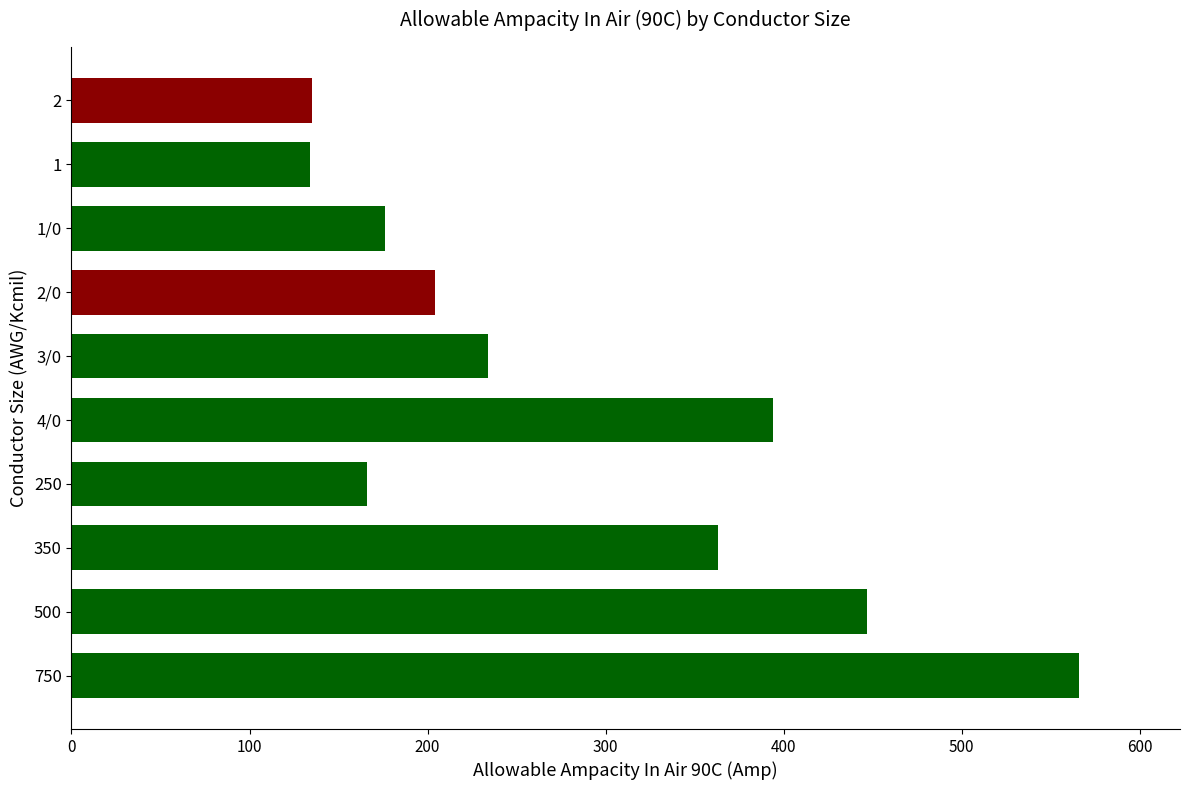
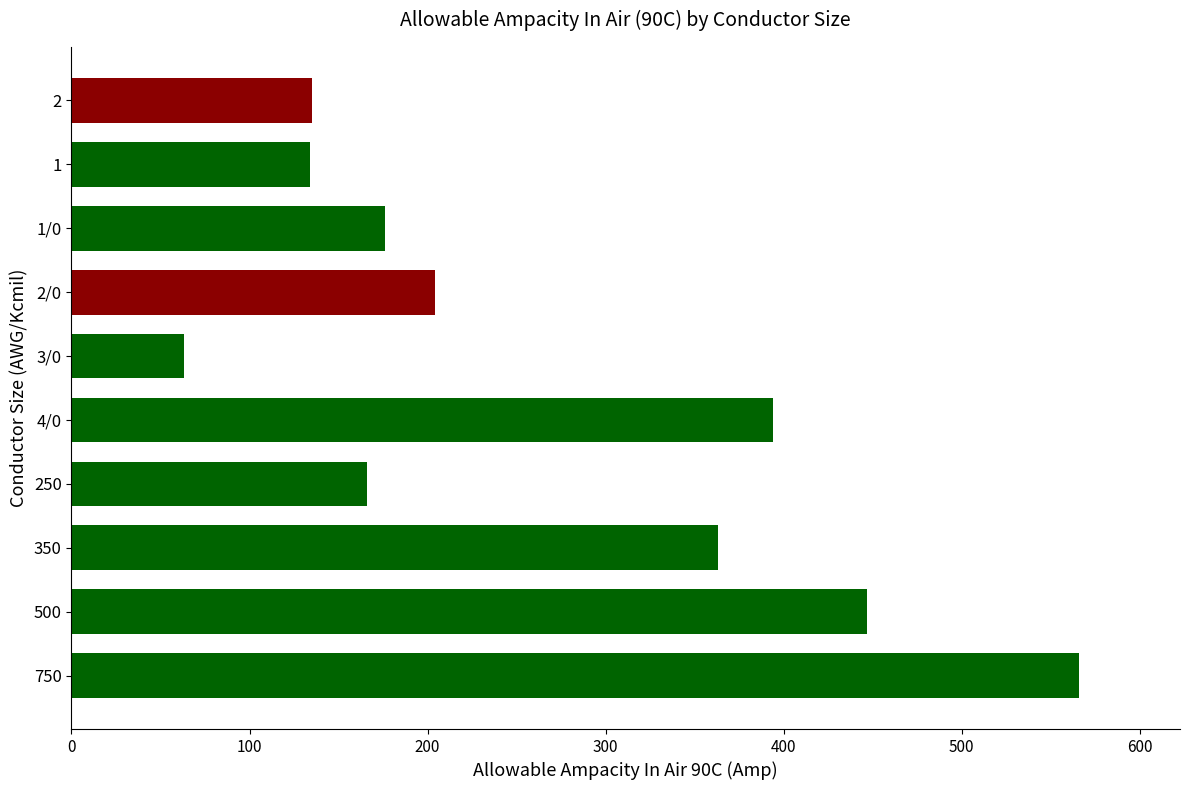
  {
    "2": 135,
    "1": 134,
    "1/0": 176,
    "2/0": 204,
-   "3/0": 234,
+   "3/0": 63,
    "4/0": 394,
    "250": 166,
    "350": 363,
    "500": 447,
    "750": 566
  }
